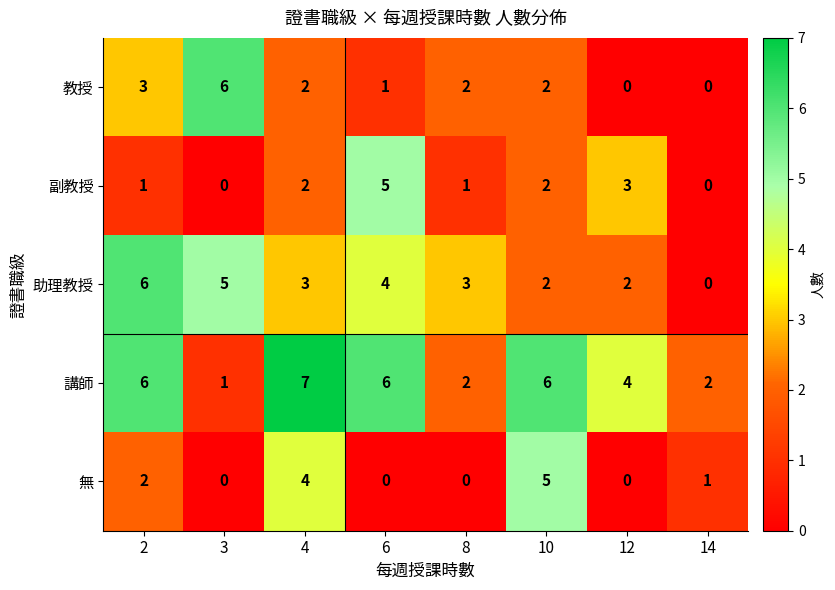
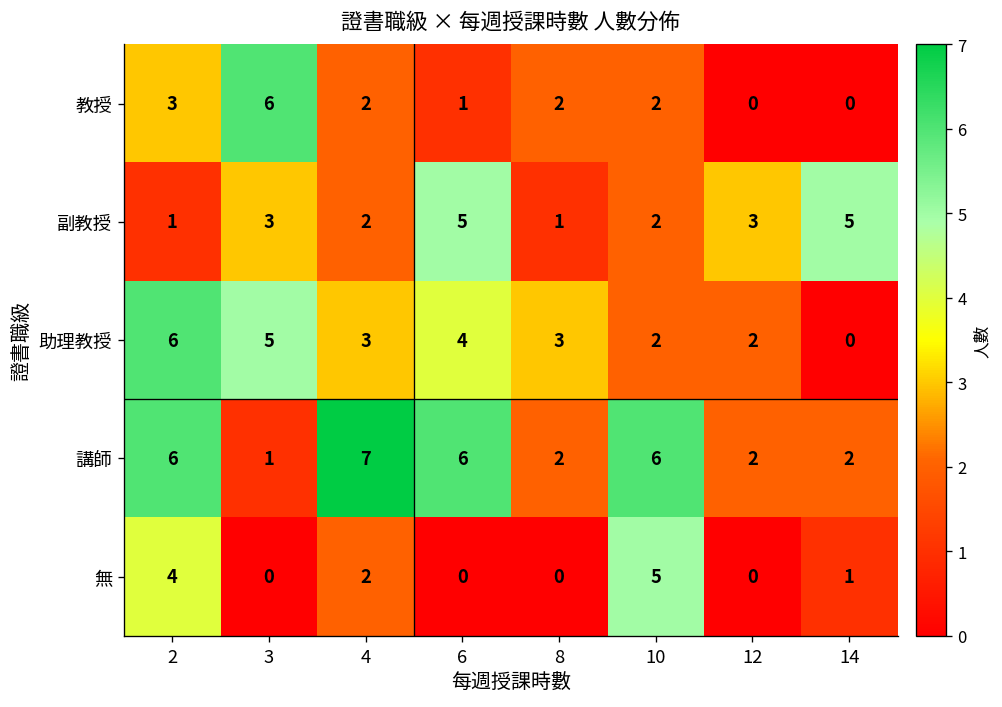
  {
    "教授": {
      "2": 3,
      "3": 6,
      "4": 2,
      "6": 1,
      "8": 2,
      "10": 2,
      "12": 0,
      "14": 0
    },
    "副教授": {
      "2": 1,
-     "3": 0,
+     "3": 3,
      "4": 2,
      "6": 5,
      "8": 1,
      "10": 2,
      "12": 3,
-     "14": 0
+     "14": 5
    },
    "助理教授": {
      "2": 6,
      "3": 5,
      "4": 3,
      "6": 4,
      "8": 3,
      "10": 2,
      "12": 2,
      "14": 0
    },
    "講師": {
      "2": 6,
      "3": 1,
      "4": 7,
      "6": 6,
      "8": 2,
      "10": 6,
-     "12": 4,
+     "12": 2,
      "14": 2
    },
    "無": {
-     "2": 2,
+     "2": 4,
      "3": 0,
-     "4": 4,
+     "4": 2,
      "6": 0,
      "8": 0,
      "10": 5,
      "12": 0,
      "14": 1
    }
  }
